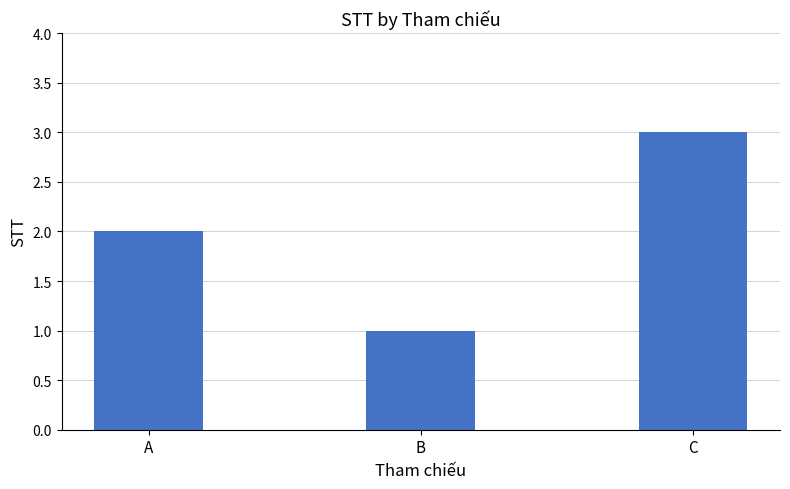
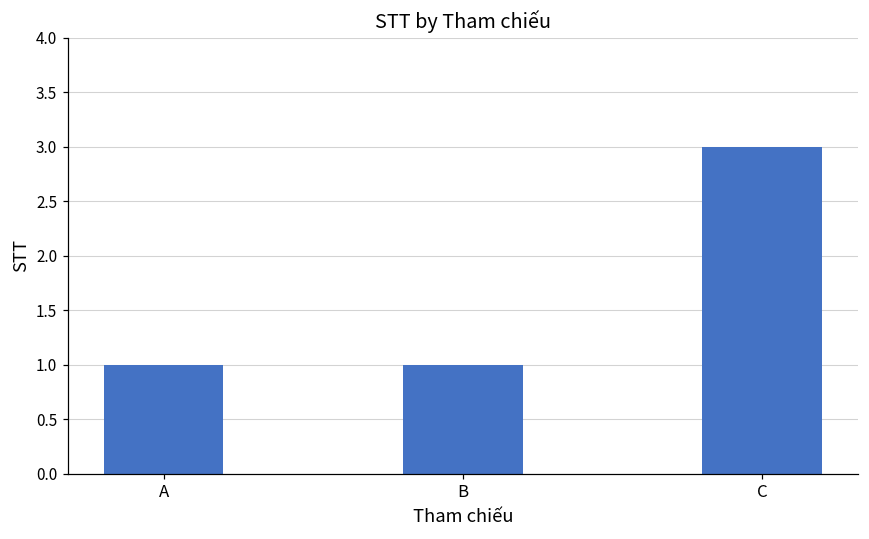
  {
-   "A": 2,
+   "A": 1,
    "B": 1,
    "C": 3
  }
